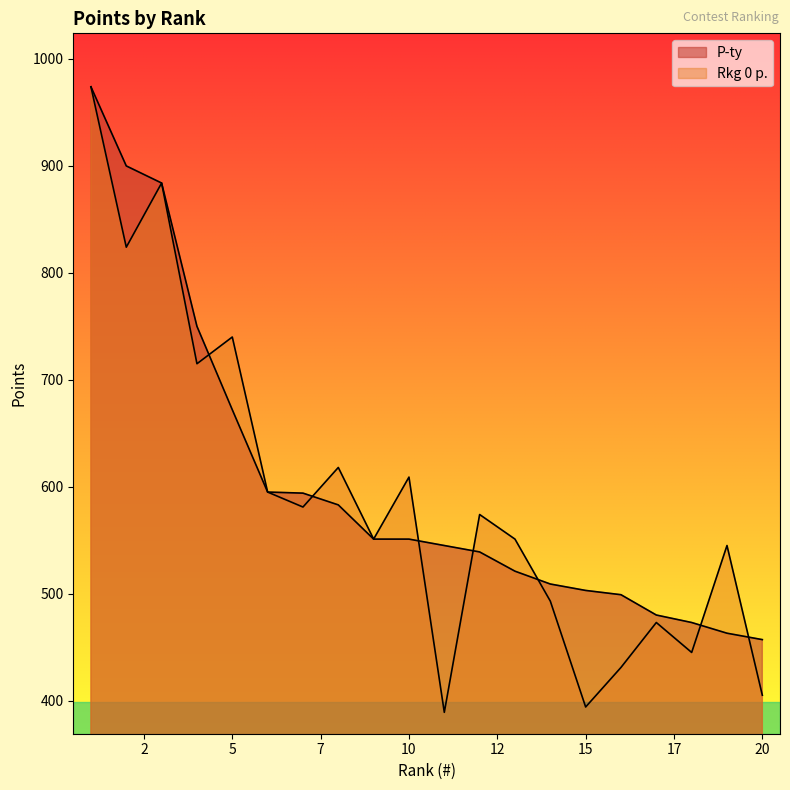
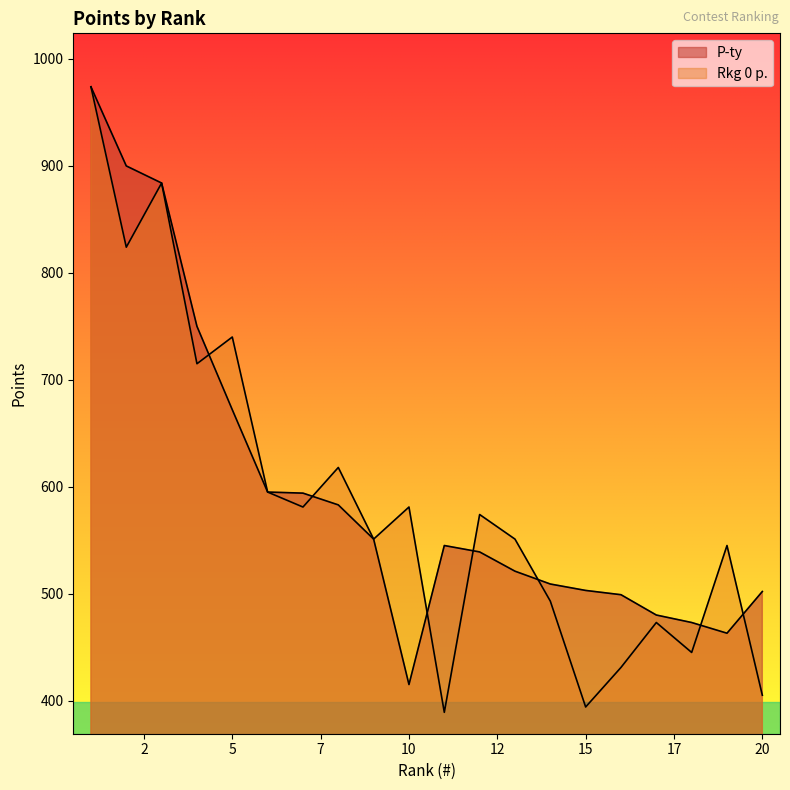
  {
    "P-ty": {
      "5": 672,
-     "10": 551,
+     "10": 415,
      "15": 503,
-     "20": 457
+     "20": 502
    },
    "Rkg 0 p.": {
      "5": 740,
-     "10": 609,
+     "10": 581,
      "20": 405
    }
  }
